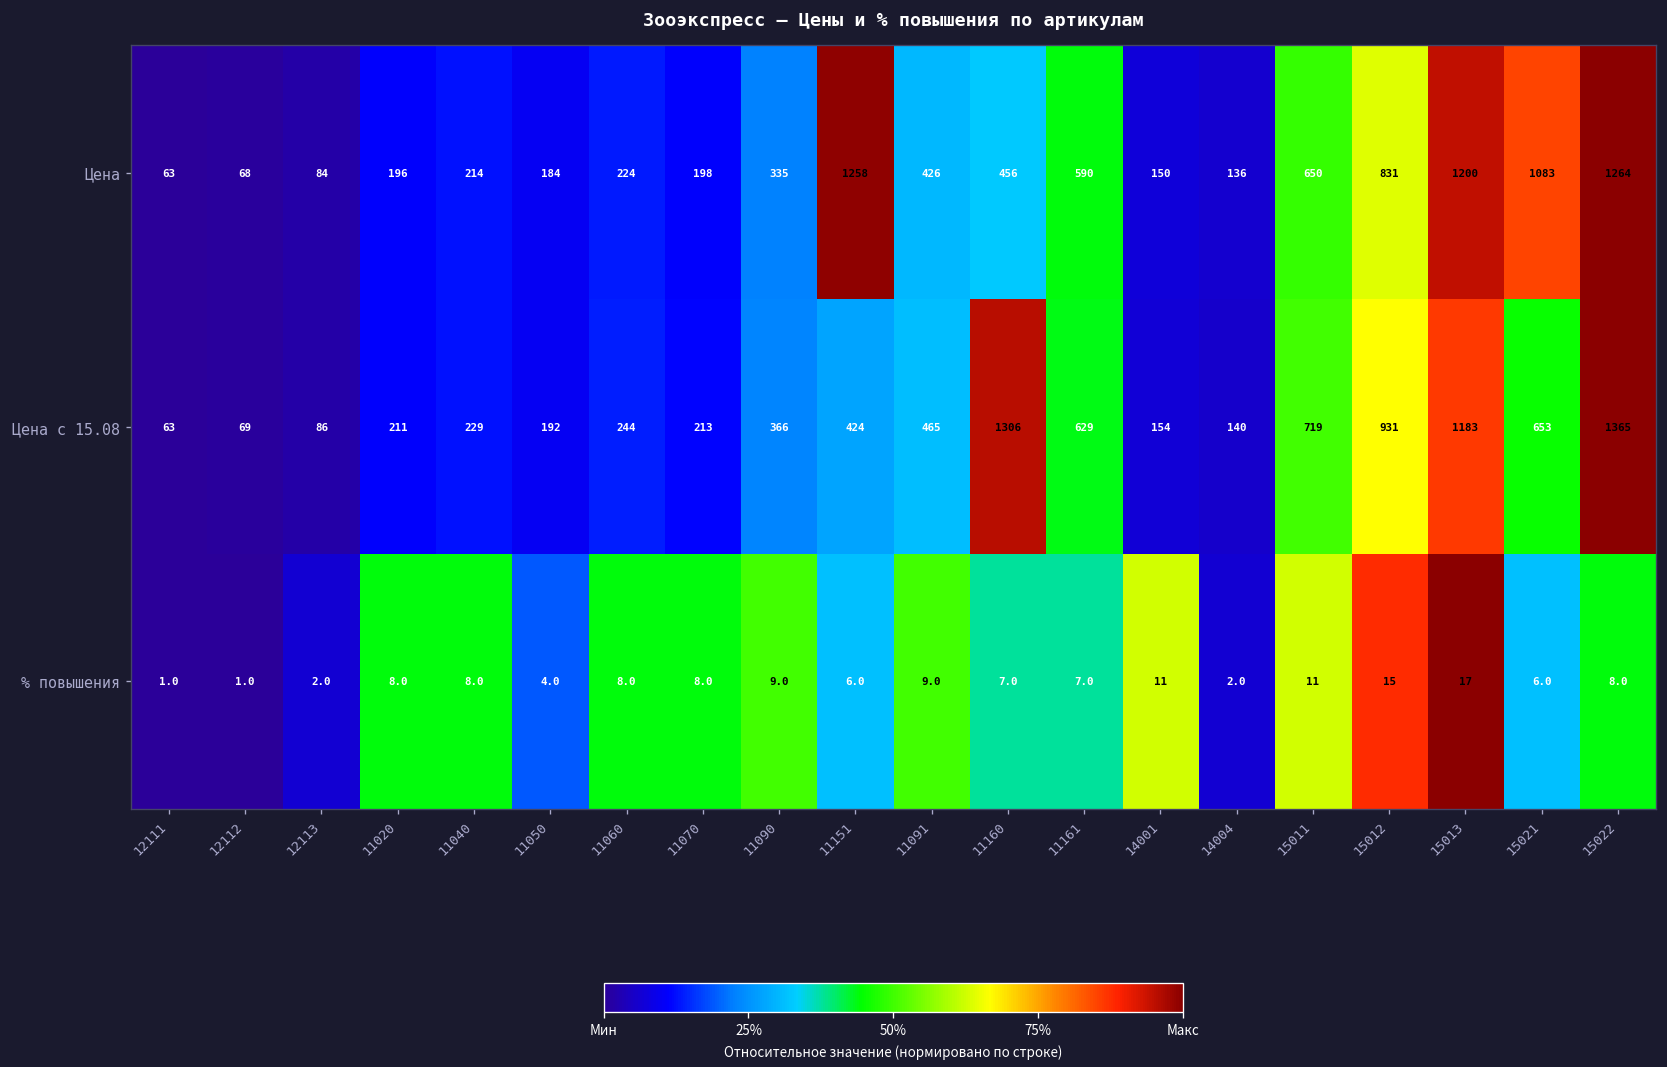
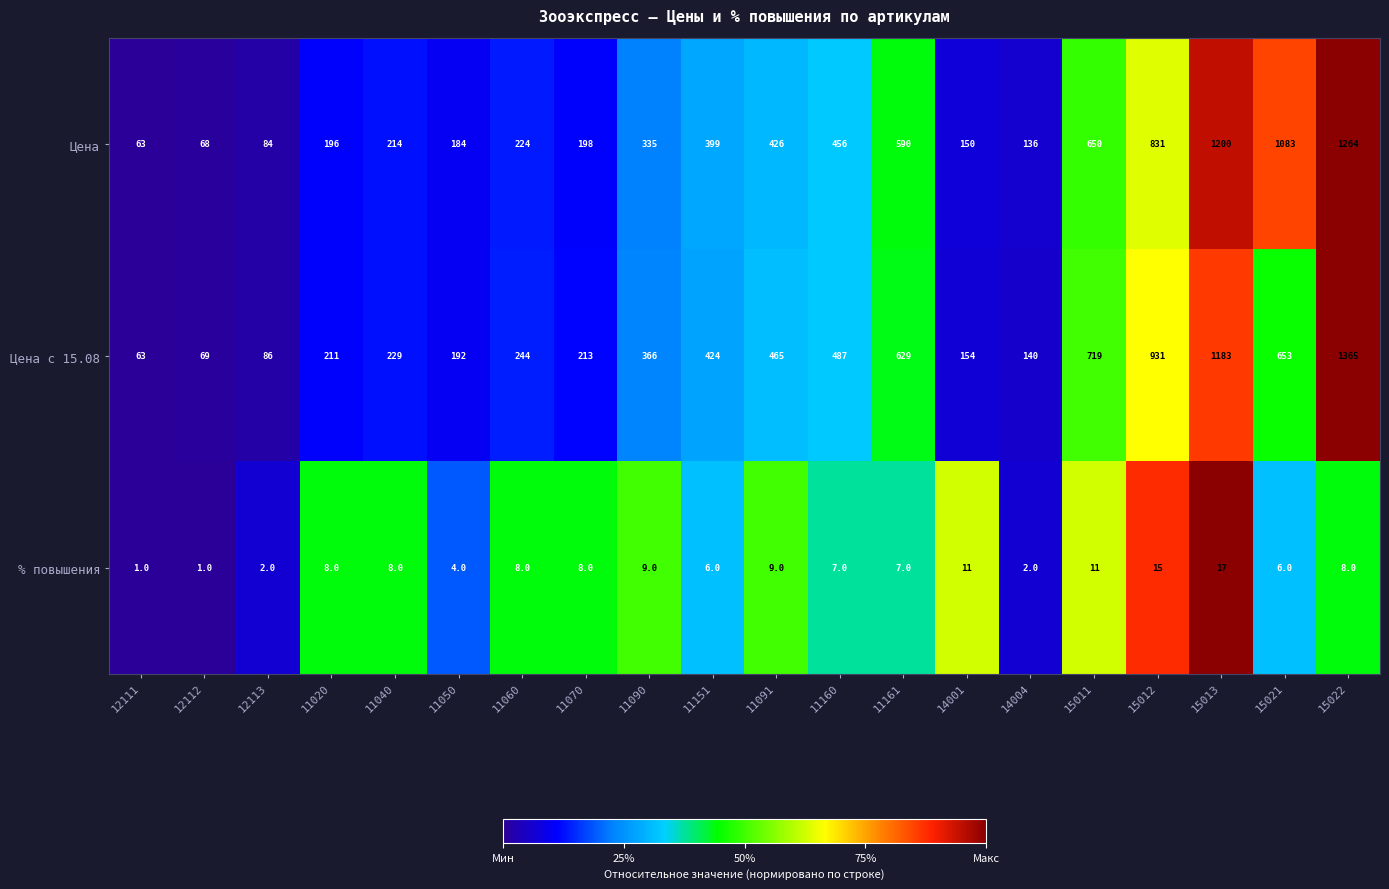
  {
    "Цена": {
      "12111": 63,
      "12112": 68,
      "12113": 84,
      "11020": 196,
      "11040": 214,
      "11050": 184,
      "11060": 224,
      "11070": 198,
      "11090": 335,
-     "11151": 1258,
+     "11151": 399,
      "11091": 426,
      "11160": 456,
      "11161": 590,
      "14001": 150,
      "14004": 136,
      "15011": 650,
      "15012": 831,
      "15013": 1200,
      "15021": 1083,
      "15022": 1264
    },
    "Цена с 15.08": {
      "12111": 63,
      "12112": 69,
      "12113": 86,
      "11020": 211,
      "11040": 229,
      "11050": 192,
      "11060": 244,
      "11070": 213,
      "11090": 366,
      "11151": 424,
      "11091": 465,
-     "11160": 1306,
+     "11160": 487,
      "11161": 629,
      "14001": 154,
      "14004": 140,
      "15011": 719,
      "15012": 931,
      "15013": 1183,
      "15021": 653,
      "15022": 1365
    },
    "% повышения": {
      "12111": 1.0,
      "12112": 1.0,
      "12113": 2.0,
      "11020": 8.0,
      "11040": 8.0,
      "11050": 4.0,
      "11060": 8.0,
      "11070": 8.0,
      "11090": 9.0,
      "11151": 6.0,
      "11091": 9.0,
      "11160": 7.0,
      "11161": 7.0,
      "14001": 11,
      "14004": 2.0,
      "15011": 11,
      "15012": 15,
      "15013": 17,
      "15021": 6.0,
      "15022": 8.0
    }
  }
